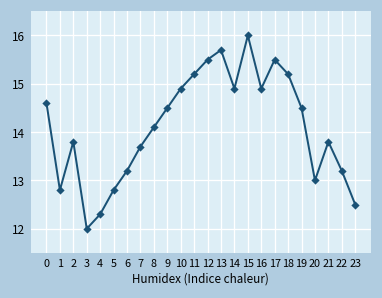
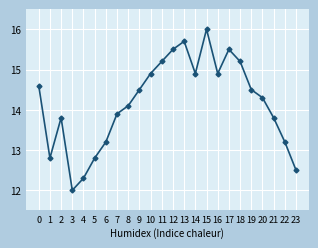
  {
    "0": 14.6,
    "1": 12.8,
    "2": 13.8,
    "3": 12.0,
    "4": 12.3,
    "5": 12.8,
    "6": 13.2,
-   "7": 13.7,
+   "7": 13.9,
    "8": 14.1,
    "9": 14.5,
    "10": 14.9,
    "11": 15.2,
    "12": 15.5,
    "13": 15.7,
    "14": 14.9,
    "15": 16.0,
    "16": 14.9,
    "17": 15.5,
    "18": 15.2,
    "19": 14.5,
-   "20": 13.0,
+   "20": 14.3,
    "21": 13.8,
    "22": 13.2,
    "23": 12.5
  }
